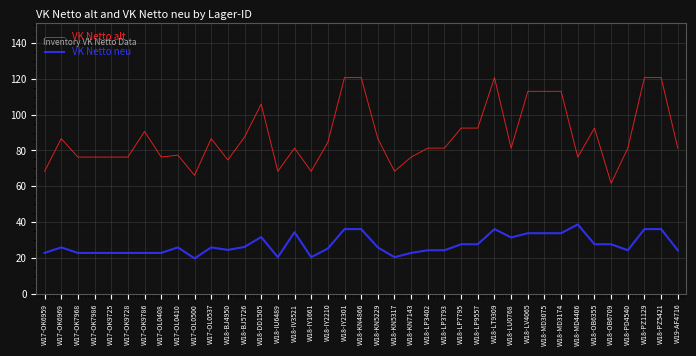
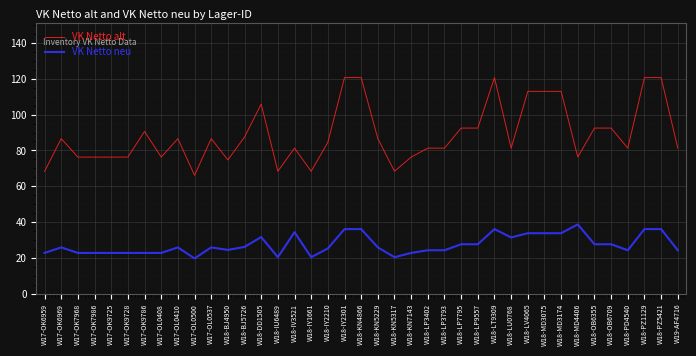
  {
    "VK Netto alt": {
      "W17-OK6959": 68,
      "W17-OK6969": 87,
      "W17-OK7968": 76,
      "W17-OK7986": 76,
      "W17-OK9725": 76,
      "W17-OK9728": 76,
      "W17-OK9786": 91,
      "W17-OL0408": 76,
-     "W17-OL0410": 77,
+     "W17-OL0410": 87,
      "W17-OL0500": 66,
      "W17-OL0537": 87,
      "W18-BJ4950": 75,
      "W18-BJ5726": 87,
      "W18-DD1505": 106,
      "W18-IU6489": 68,
      "W18-IV3521": 81,
      "W18-IY1661": 68,
      "W18-IY2210": 85,
      "W18-IY2301": 121,
      "W18-KN4866": 121,
      "W18-KN5229": 87,
      "W18-KN5317": 68,
      "W18-KN7143": 76,
      "W18-LP3402": 81,
      "W18-LP3793": 81,
      "W18-LP7795": 92,
      "W18-LP9557": 92,
      "W18-LT9309": 121,
      "W18-LU0768": 81,
      "W18-LV4065": 113,
      "W18-MD3075": 113,
      "W18-MD3174": 113,
      "W18-MD4406": 76,
      "W18-OB6355": 92,
-     "W18-OB6709": 62,
+     "W18-OB6709": 92,
      "W18-PD4540": 81,
      "W18-PZ1129": 121,
      "W18-PZ5421": 121,
      "W19-AF4716": 81
    },
    "VK Netto neu": {
      "W17-OK6959": 23,
      "W17-OK6969": 26,
      "W17-OK7968": 23,
      "W17-OK7986": 23,
      "W17-OK9725": 23,
      "W17-OK9728": 23,
      "W17-OK9786": 23,
      "W17-OL0408": 23,
      "W17-OL0410": 26,
      "W17-OL0500": 20,
      "W17-OL0537": 26,
      "W18-BJ4950": 25,
      "W18-BJ5726": 26,
      "W18-DD1505": 32,
      "W18-IU6489": 21,
      "W18-IV3521": 34,
      "W18-IY1661": 21,
      "W18-IY2210": 25,
      "W18-IY2301": 36,
      "W18-KN4866": 36,
      "W18-KN5229": 26,
      "W18-KN5317": 21,
      "W18-KN7143": 23,
      "W18-LP3402": 24,
      "W18-LP3793": 24,
      "W18-LP7795": 28,
      "W18-LP9557": 28,
      "W18-LT9309": 36,
      "W18-LU0768": 32,
      "W18-LV4065": 34,
      "W18-MD3075": 34,
      "W18-MD3174": 34,
      "W18-MD4406": 39,
      "W18-OB6355": 28,
      "W18-OB6709": 28,
      "W18-PD4540": 24,
      "W18-PZ1129": 36,
      "W18-PZ5421": 36,
      "W19-AF4716": 24
    }
  }
